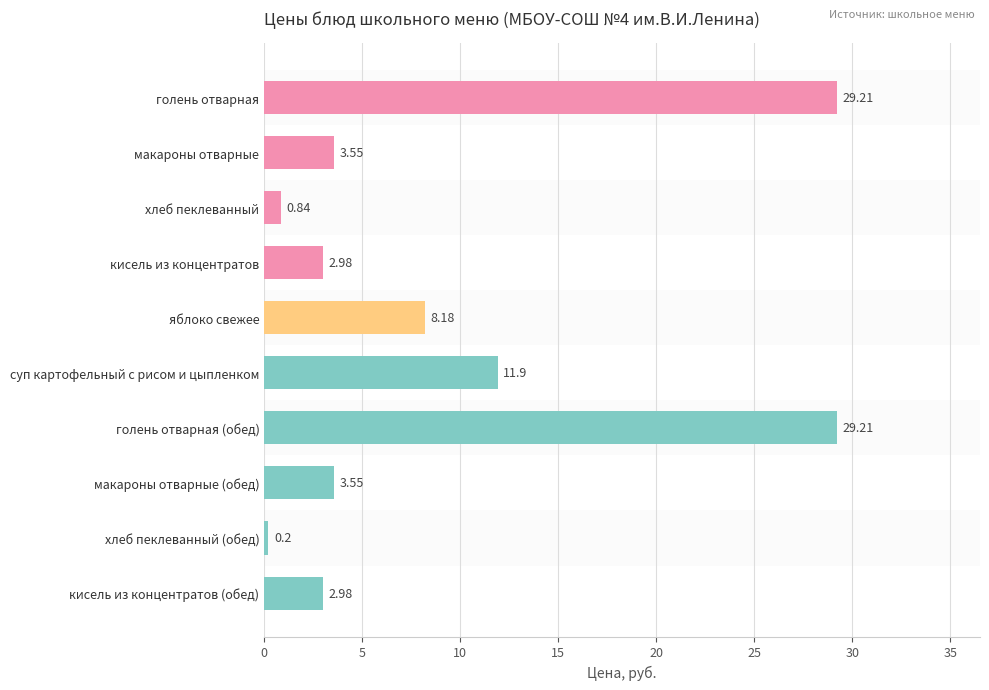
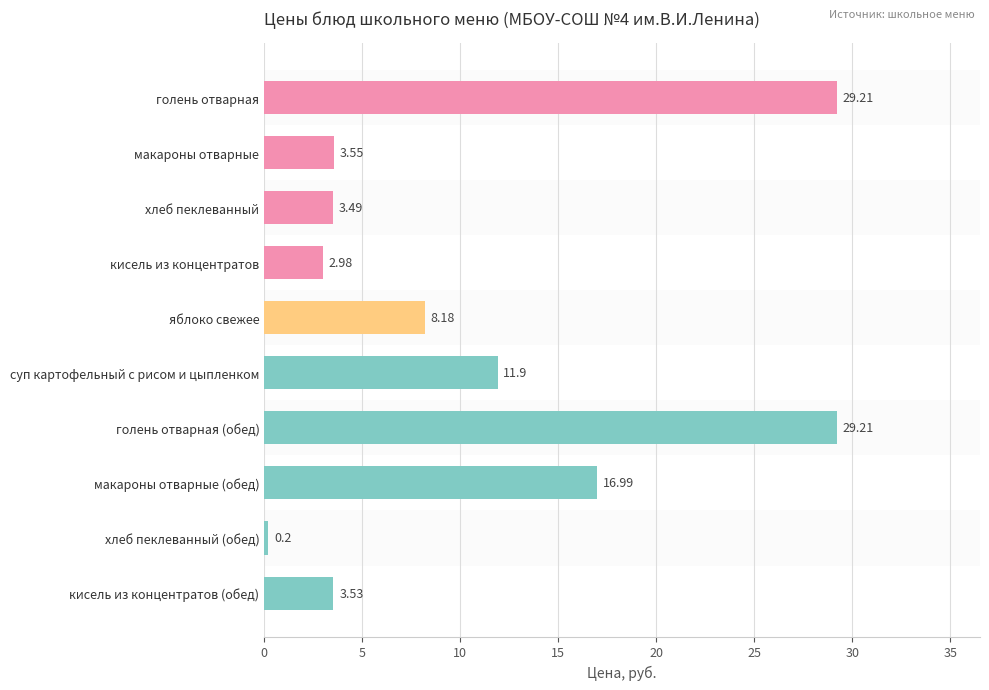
  {
    "голень отварная": 29.21,
    "макароны отварные": 3.55,
-   "хлеб пеклеванный": 0.84,
+   "хлеб пеклеванный": 3.49,
    "кисель из концентратов": 2.98,
    "яблоко свежее": 8.18,
    "суп картофельный с рисом и цыпленком": 11.9,
    "голень отварная (обед)": 29.21,
-   "макароны отварные (обед)": 3.55,
+   "макароны отварные (обед)": 16.99,
    "хлеб пеклеванный (обед)": 0.2,
-   "кисель из концентратов (обед)": 2.98
+   "кисель из концентратов (обед)": 3.53
  }
